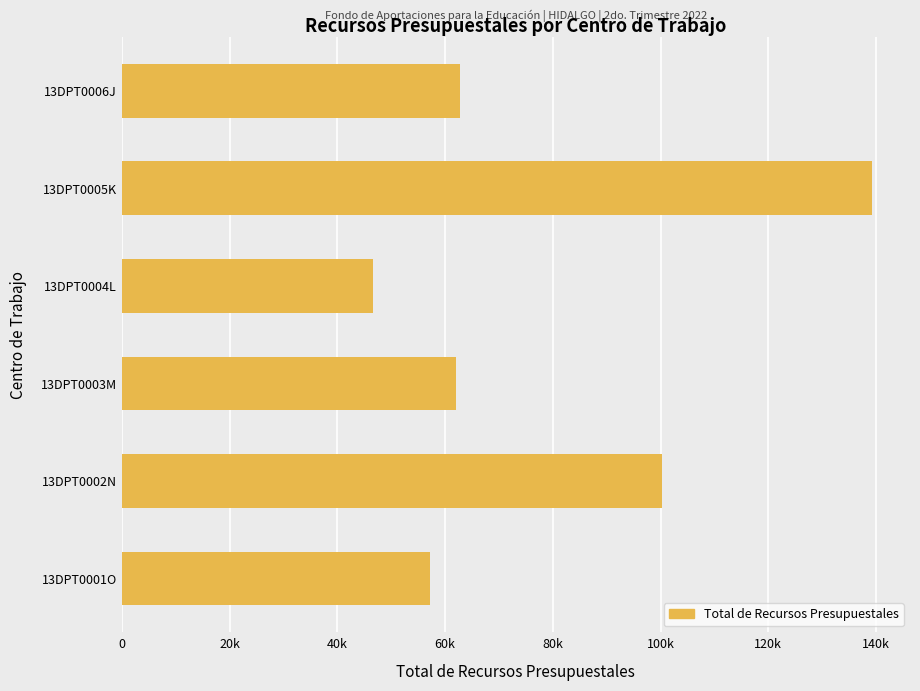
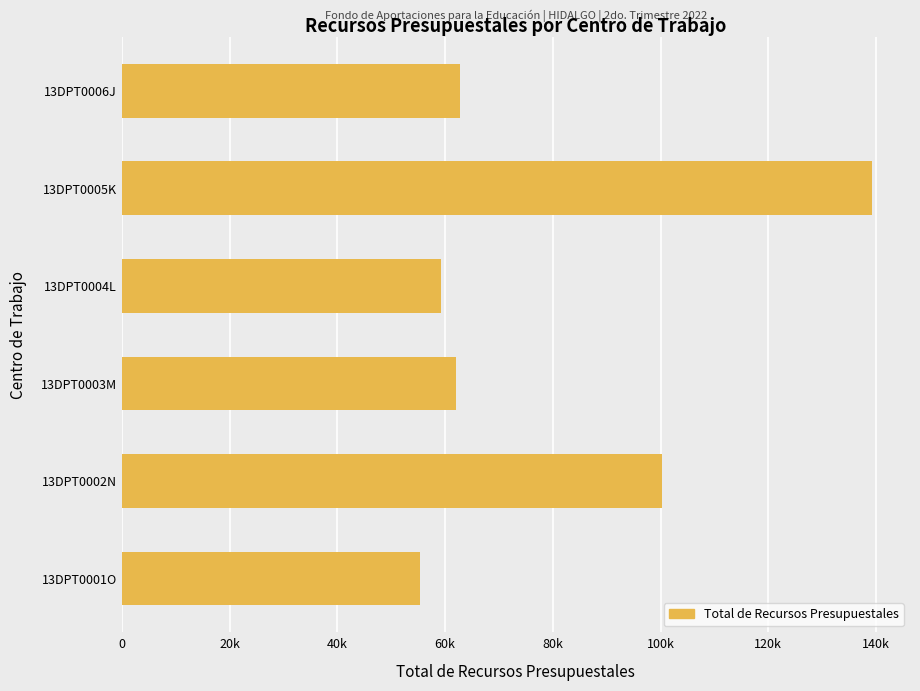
  {
    "13DPT0006J": 63000,
    "13DPT0005K": 139000,
-   "13DPT0004L": 47000,
+   "13DPT0004L": 59000,
    "13DPT0003M": 62000,
    "13DPT0002N": 100000,
-   "13DPT0001O": 57000
+   "13DPT0001O": 55000
  }
